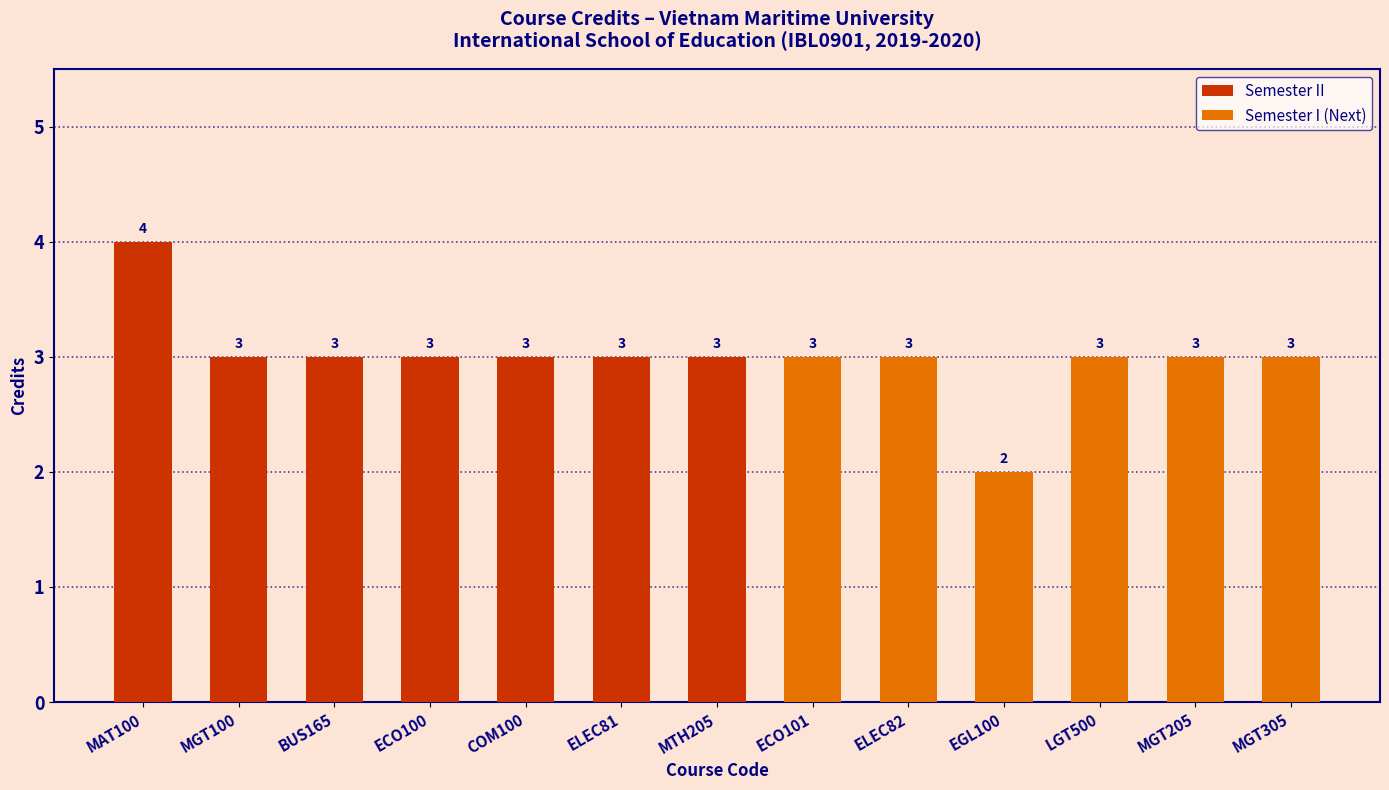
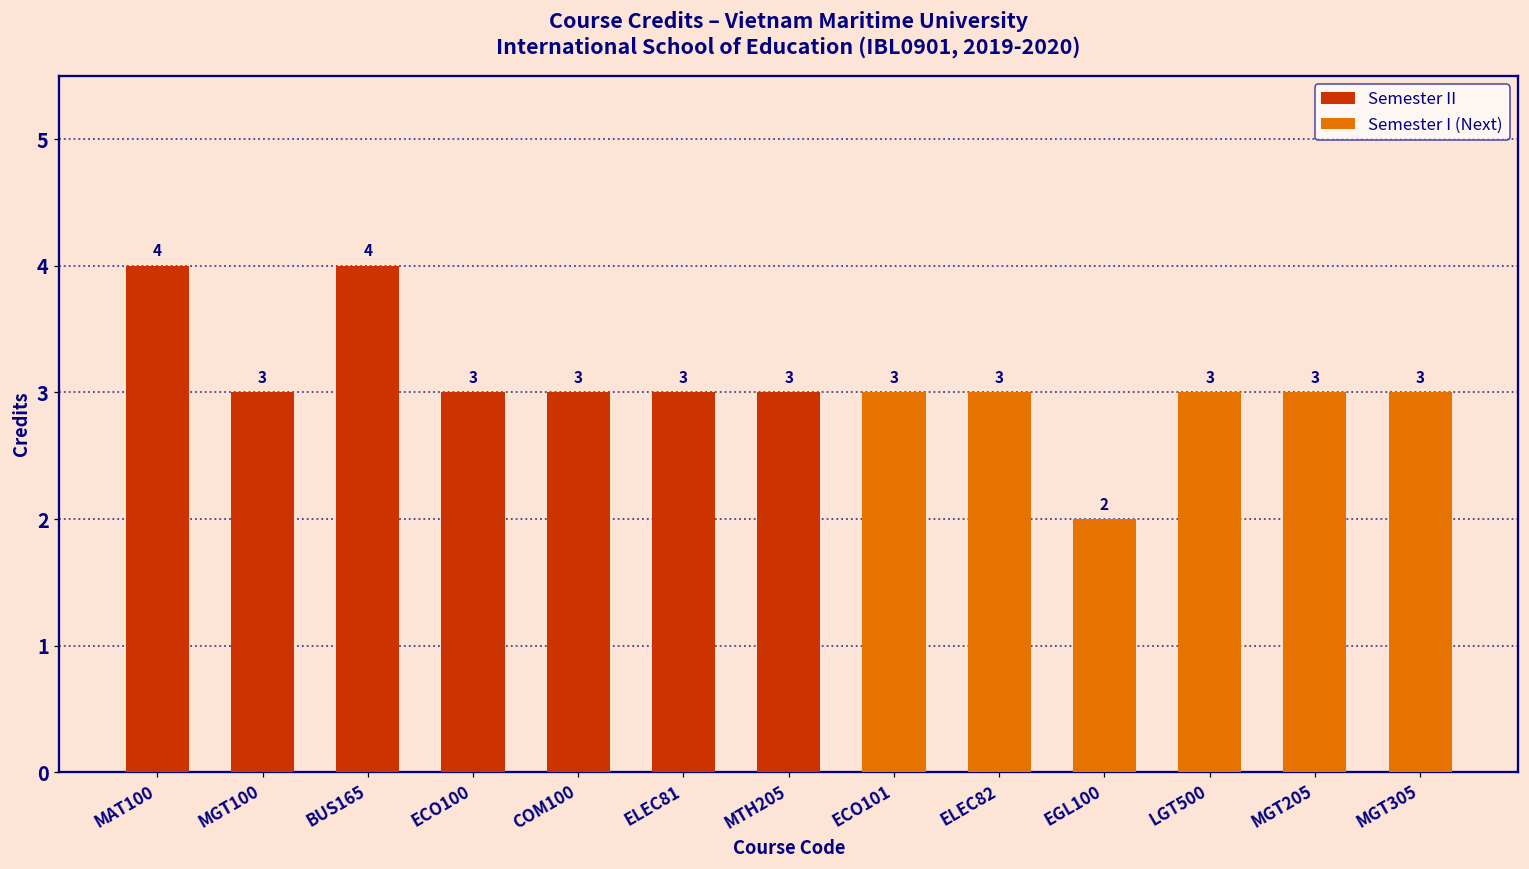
  {
    "Semester II": {
      "MAT100": 4,
      "MGT100": 3,
-     "BUS165": 3,
+     "BUS165": 4,
      "ECO100": 3,
      "COM100": 3,
      "ELEC81": 3,
      "MTH205": 3
    },
    "Semester I (Next)": {
      "ECO101": 3,
      "ELEC82": 3,
      "EGL100": 2,
      "LGT500": 3,
      "MGT205": 3,
      "MGT305": 3
    }
  }
